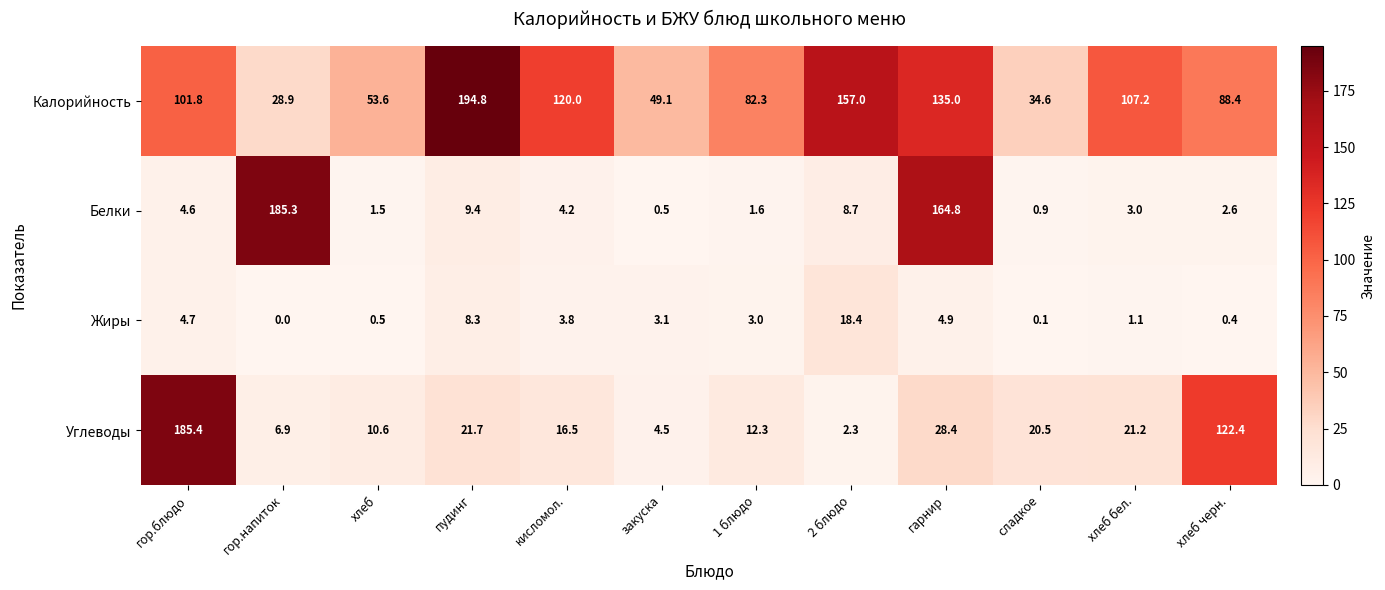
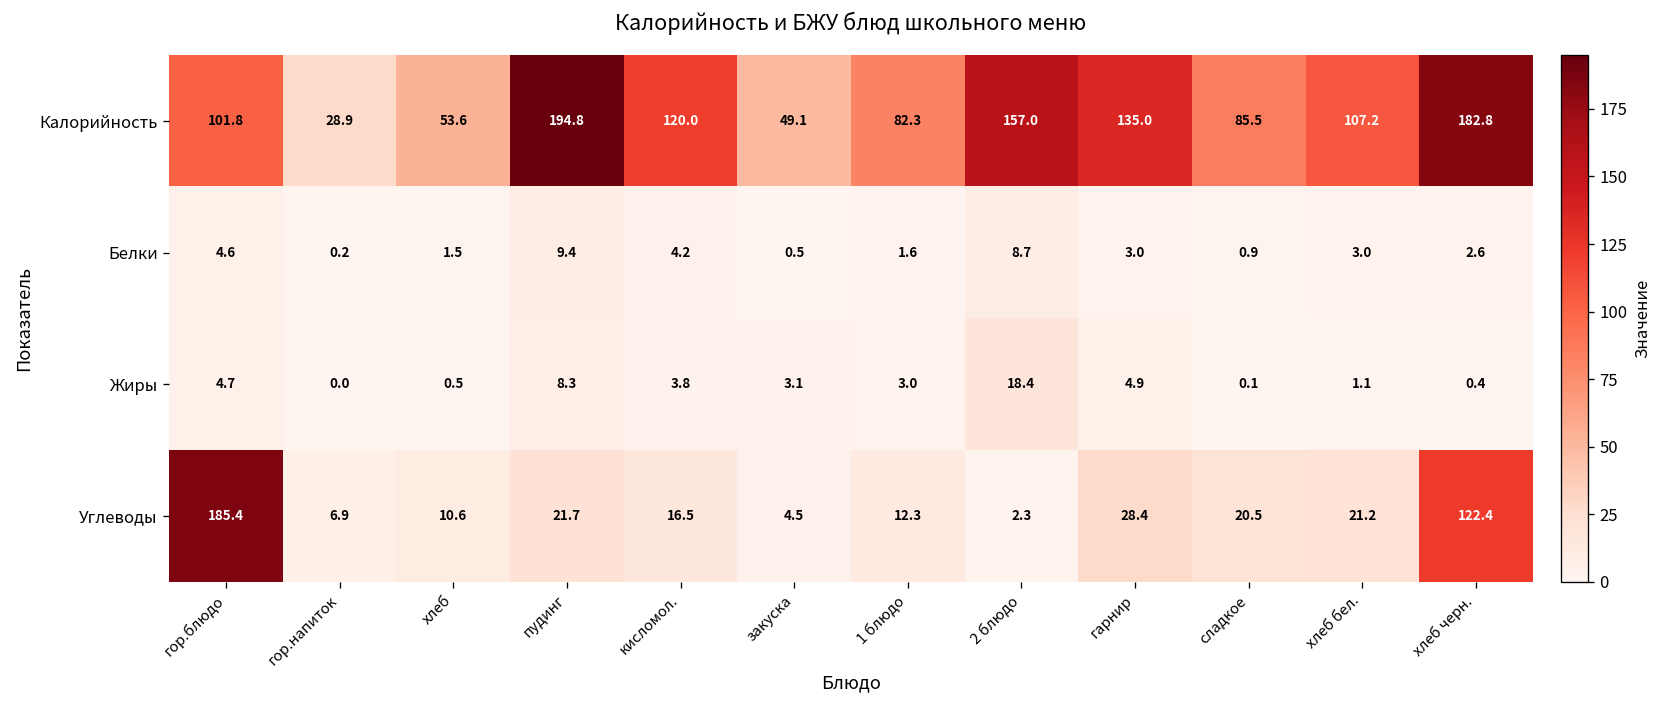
  {
    "Калорийность": {
      "гор.блюдо": 101.8,
      "гор.напиток": 28.9,
      "хлеб": 53.6,
      "пудинг": 194.8,
      "кисломол.": 120.0,
      "закуска": 49.1,
      "1 блюдо": 82.3,
      "2 блюдо": 157.0,
      "гарнир": 135.0,
-     "сладкое": 34.6,
+     "сладкое": 85.5,
      "хлеб бел.": 107.2,
-     "хлеб черн.": 88.4
+     "хлеб черн.": 182.8
    },
    "Белки": {
      "гор.блюдо": 4.6,
-     "гор.напиток": 185.3,
+     "гор.напиток": 0.2,
      "хлеб": 1.5,
      "пудинг": 9.4,
      "кисломол.": 4.2,
      "закуска": 0.5,
      "1 блюдо": 1.6,
      "2 блюдо": 8.7,
-     "гарнир": 164.8,
+     "гарнир": 3.0,
      "сладкое": 0.9,
      "хлеб бел.": 3.0,
      "хлеб черн.": 2.6
    },
    "Жиры": {
      "гор.блюдо": 4.7,
      "гор.напиток": 0.0,
      "хлеб": 0.5,
      "пудинг": 8.3,
      "кисломол.": 3.8,
      "закуска": 3.1,
      "1 блюдо": 3.0,
      "2 блюдо": 18.4,
      "гарнир": 4.9,
      "сладкое": 0.1,
      "хлеб бел.": 1.1,
      "хлеб черн.": 0.4
    },
    "Углеводы": {
      "гор.блюдо": 185.4,
      "гор.напиток": 6.9,
      "хлеб": 10.6,
      "пудинг": 21.7,
      "кисломол.": 16.5,
      "закуска": 4.5,
      "1 блюдо": 12.3,
      "2 блюдо": 2.3,
      "гарнир": 28.4,
      "сладкое": 20.5,
      "хлеб бел.": 21.2,
      "хлеб черн.": 122.4
    }
  }
